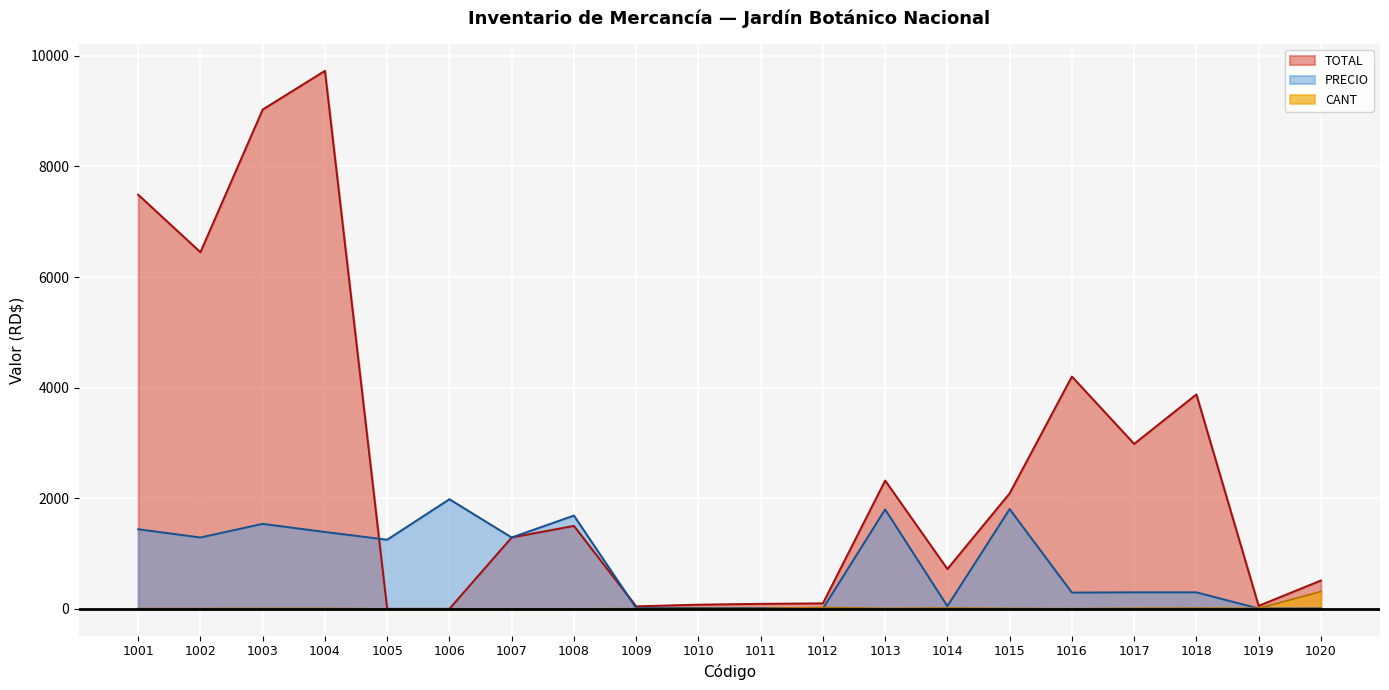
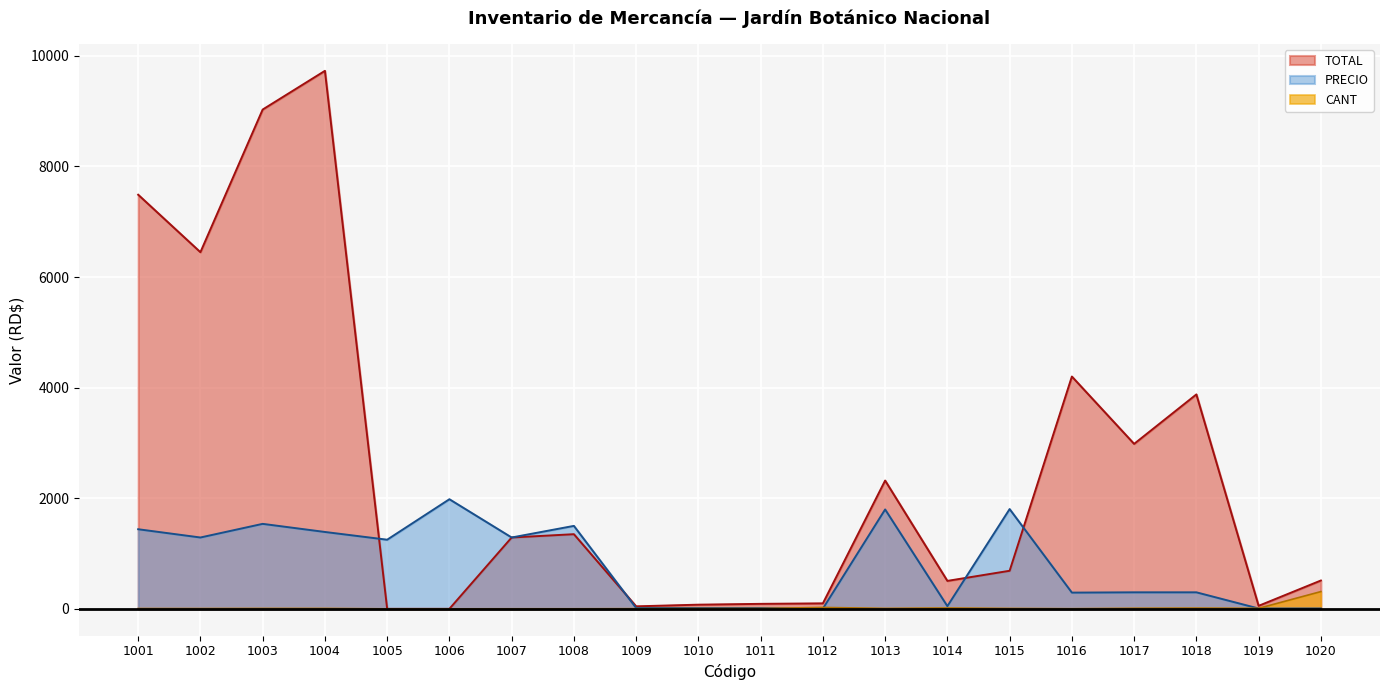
  {
    "TOTAL": {
      "1001": 7500,
      "1002": 6500,
      "1003": 9000,
      "1004": 9700,
-     "1008": 1500,
+     "1008": 1300,
      "1010": 100,
      "1011": 100,
      "1012": 100,
      "1013": 2300,
-     "1014": 700,
-     "1015": 2100,
+     "1014": 500,
+     "1015": 700,
      "1016": 4200,
      "1017": 3000,
      "1018": 3900,
      "1020": 500
    },
    "PRECIO": {
      "1001": 1400,
      "1002": 1300,
      "1003": 1500,
      "1004": 1400,
      "1005": 1300,
      "1006": 2000,
-     "1008": 1700,
+     "1008": 1500,
      "1013": 1800,
      "1015": 1800,
      "1016": 300,
      "1017": 300,
      "1018": 300,
      "1020": 0
    },
    "CANT": {
      "1001": 0,
      "1002": 0,
      "1003": 0,
      "1004": 0,
      "1007": 0,
      "1008": 0,
      "1013": 0,
      "1015": 0,
      "1016": 0,
      "1017": 0,
      "1018": 0,
      "1020": 300
    }
  }
